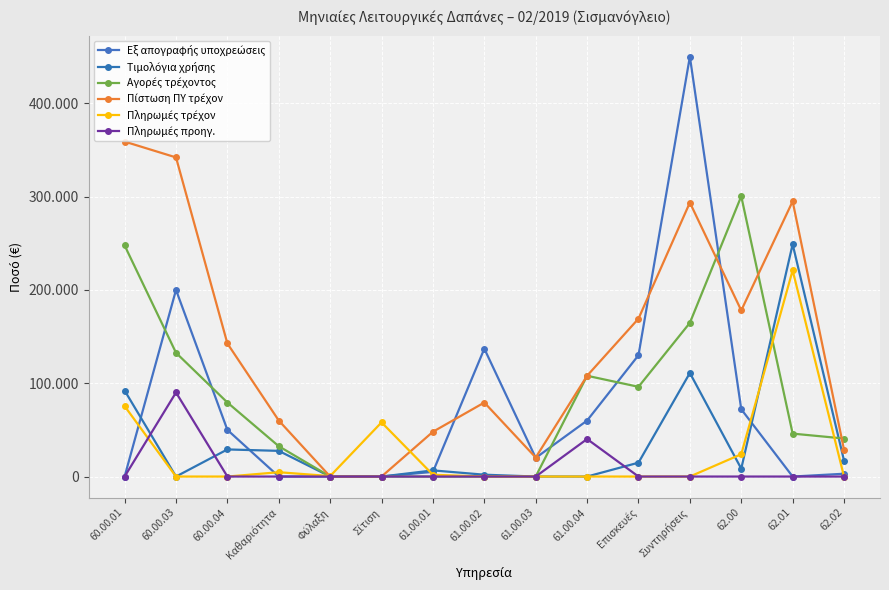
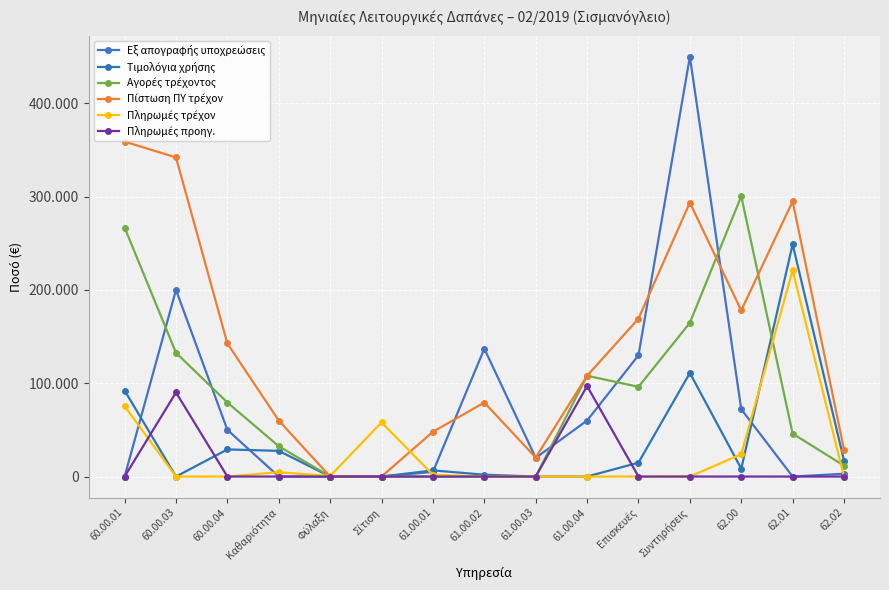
  {
    "Αγορές τρέχοντος": {
-     "60.00.01": 250,
+     "60.00.01": 270,
      "60.00.03": 130,
      "60.00.04": 80,
      "Καθαριότητα": 30,
      "Επισκευές": 100,
      "Συντηρήσεις": 160,
      "62.00": 300,
      "62.01": 50,
-     "62.02": 40
+     "62.02": 10
    },
    "Πίστωση ΠΥ τρέχον": {
      "60.00.01": 360,
      "60.00.03": 340,
      "60.00.04": 140,
      "Καθαριότητα": 60,
      "61.00.01": 50,
      "61.00.02": 80,
      "Επισκευές": 170,
      "Συντηρήσεις": 290,
      "62.00": 180,
      "62.01": 290,
      "62.02": 30
    },
    "Πληρωμές τρέχον": {
      "60.00.01": 80,
      "Καθαριότητα": 0,
      "Σίτιση": 60,
      "62.00": 20,
      "62.01": 220
    },
    "Πληρωμές προηγ.": {
      "60.00.03": 90,
-     "61.00.04": 40,
+     "61.00.04": 100,
      "62.00": 0
    }
  }
